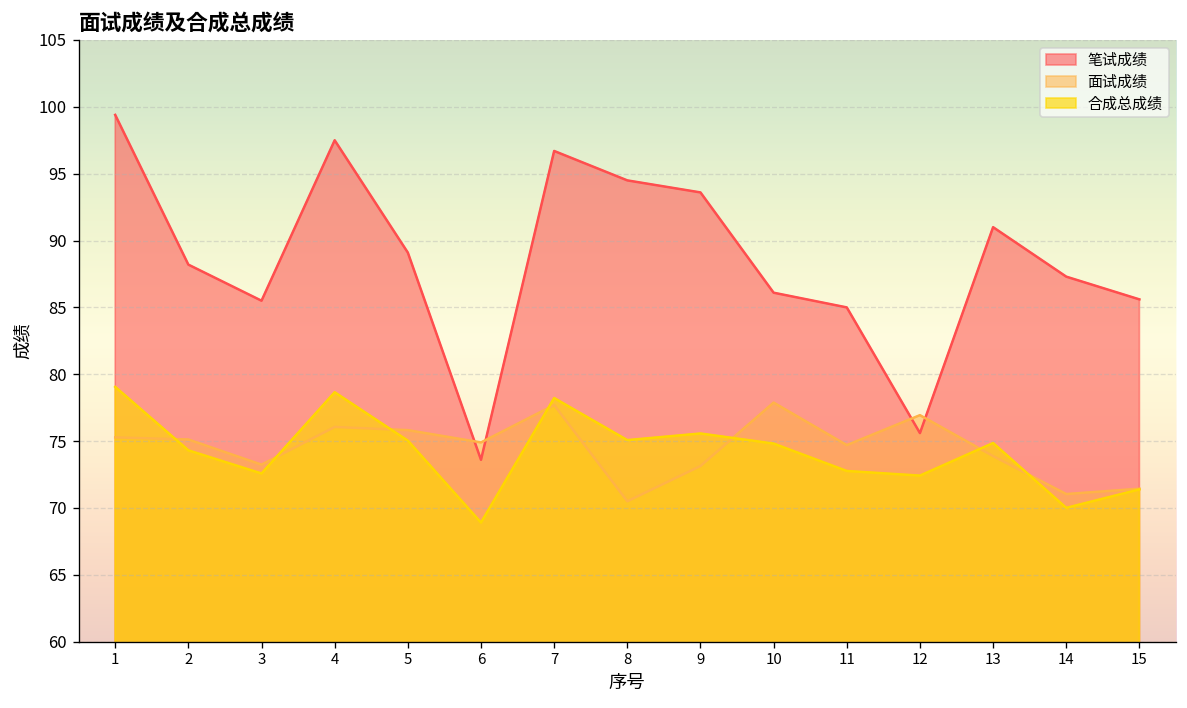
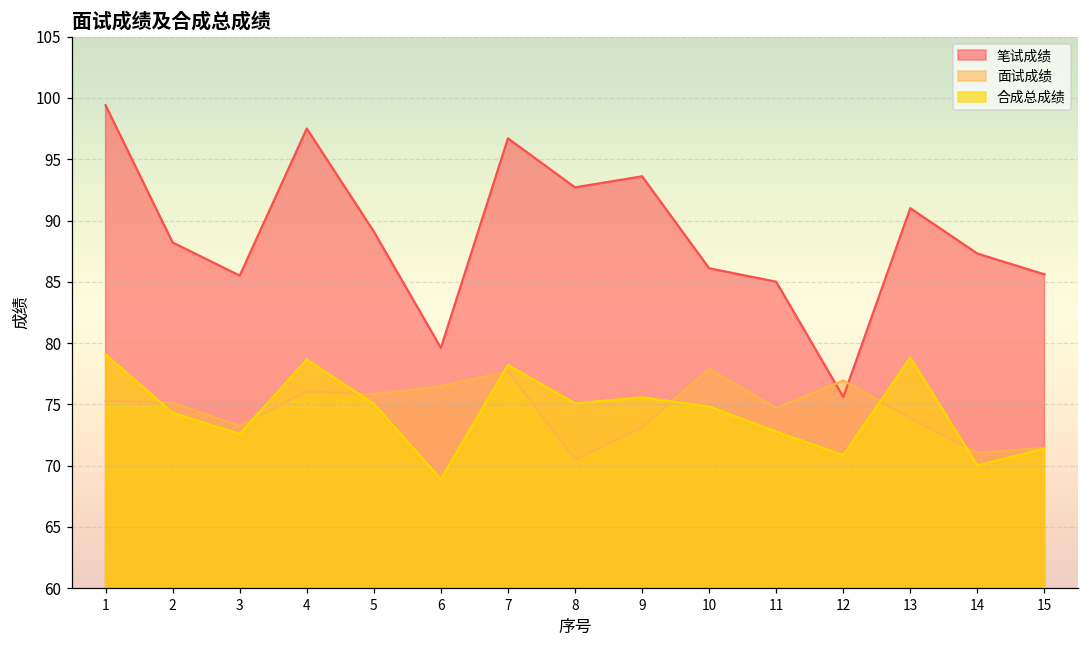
  {
    "笔试成绩": {
      "1": 99.4,
      "2": 88.2,
      "3": 85.5,
      "4": 97.5,
      "5": 89.1,
-     "6": 73.6,
+     "6": 79.6,
      "7": 96.7,
-     "8": 94.5,
+     "8": 92.7,
      "9": 93.6,
      "10": 86.1,
      "11": 85.0,
      "12": 75.6,
      "13": 91.0,
      "14": 87.3,
      "15": 85.6
    },
    "面试成绩": {
      "1": 75.3,
      "2": 75.1,
      "3": 73.2,
      "4": 76.1,
      "5": 75.8,
-     "6": 74.9,
+     "6": 76.5,
      "7": 77.7,
      "8": 70.5,
      "9": 73.1,
      "10": 77.9,
      "11": 74.7,
      "12": 76.9,
      "13": 73.9,
      "14": 71.0
    },
    "合成总成绩": {
      "1": 79.1,
      "2": 74.3,
      "3": 72.6,
      "4": 78.7,
      "5": 75.0,
      "6": 68.9,
      "7": 78.2,
      "8": 75.1,
      "9": 75.6,
      "10": 74.8,
      "11": 72.8,
-     "12": 72.4,
-     "13": 74.9,
+     "12": 70.9,
+     "13": 78.8,
      "14": 70.0
    }
  }
